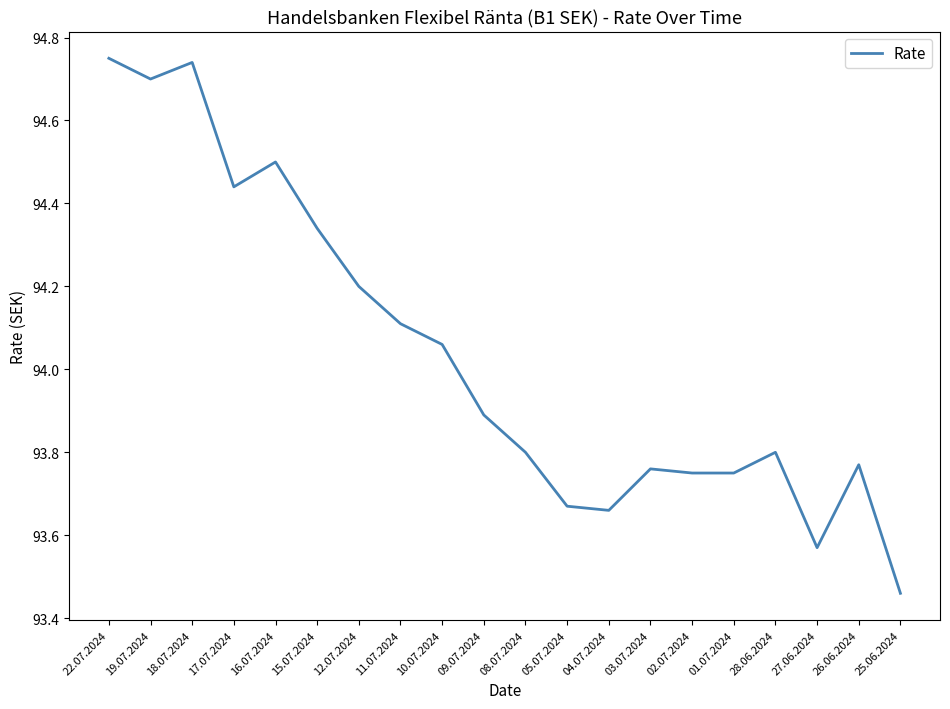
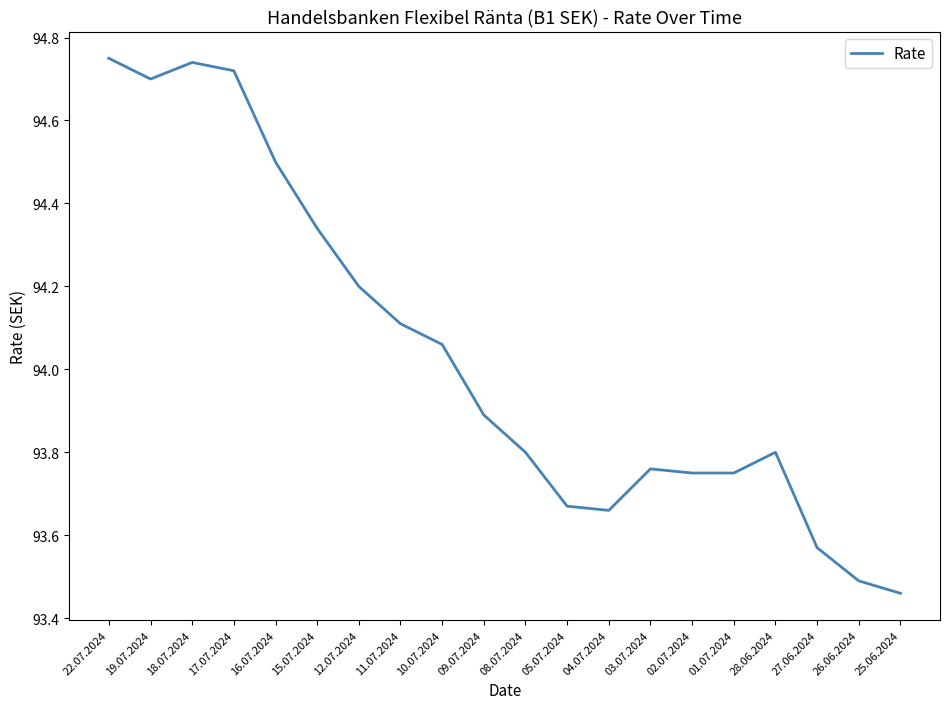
  {
    "22.07.2024": 94.75,
    "19.07.2024": 94.70,
    "18.07.2024": 94.74,
-   "17.07.2024": 94.44,
+   "17.07.2024": 94.72,
    "16.07.2024": 94.50,
    "15.07.2024": 94.34,
    "12.07.2024": 94.20,
    "11.07.2024": 94.11,
    "10.07.2024": 94.06,
    "09.07.2024": 93.89,
    "08.07.2024": 93.80,
    "05.07.2024": 93.67,
    "04.07.2024": 93.66,
    "03.07.2024": 93.76,
    "02.07.2024": 93.75,
    "01.07.2024": 93.75,
    "28.06.2024": 93.80,
    "27.06.2024": 93.57,
-   "26.06.2024": 93.77,
+   "26.06.2024": 93.49,
    "25.06.2024": 93.46
  }
